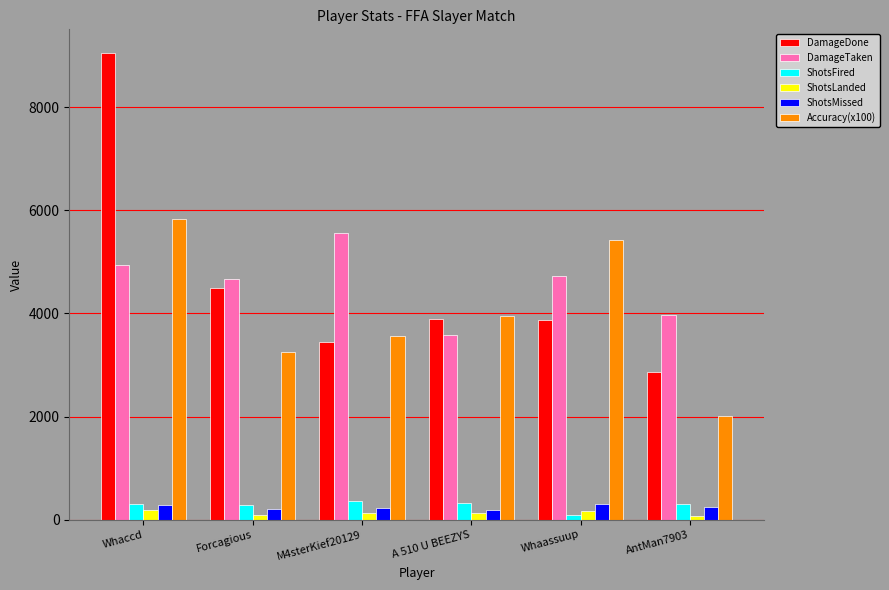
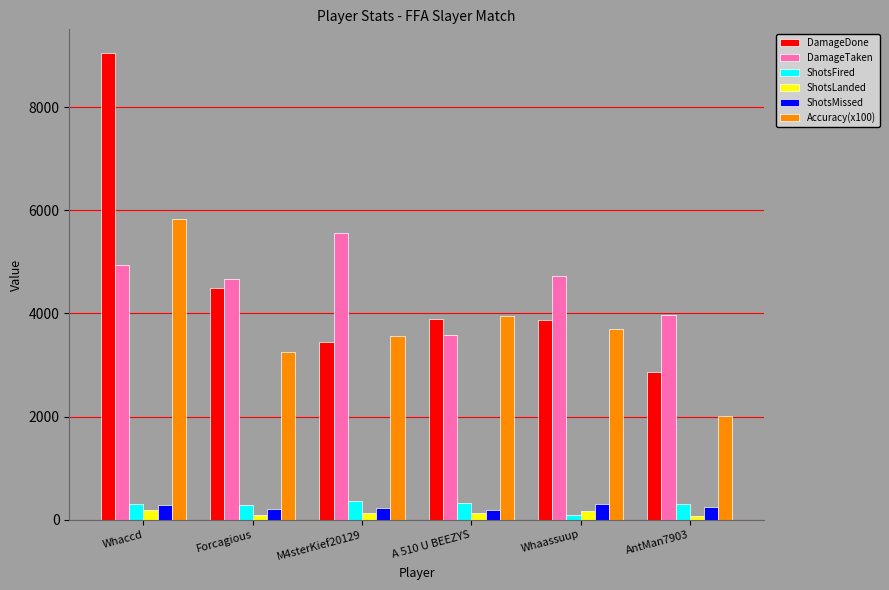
  {
    "DamageDone": {
      "Whaccd": 9100,
      "Forcagious": 4500,
      "M4sterKief20129": 3500,
      "A 510 U BEEZYS": 3900,
      "Whaassuup": 3900,
      "AntMan7903": 2900
    },
    "DamageTaken": {
      "Whaccd": 4900,
      "Forcagious": 4700,
      "M4sterKief20129": 5600,
      "A 510 U BEEZYS": 3600,
      "Whaassuup": 4700,
      "AntMan7903": 4000
    },
    "ShotsFired": {
      "Whaccd": 300,
      "Forcagious": 300,
      "M4sterKief20129": 400,
      "A 510 U BEEZYS": 300,
      "Whaassuup": 100,
      "AntMan7903": 300
    },
    "ShotsLanded": {
      "Whaccd": 200,
      "Forcagious": 100,
      "M4sterKief20129": 100,
      "A 510 U BEEZYS": 100,
      "Whaassuup": 200,
      "AntMan7903": 100
    },
    "ShotsMissed": {
      "Whaccd": 300,
      "Forcagious": 200,
      "M4sterKief20129": 200,
      "A 510 U BEEZYS": 200,
      "Whaassuup": 300,
      "AntMan7903": 200
    },
    "Accuracy(x100)": {
      "Whaccd": 5800,
      "Forcagious": 3300,
      "M4sterKief20129": 3600,
      "A 510 U BEEZYS": 3900,
-     "Whaassuup": 5400,
+     "Whaassuup": 3700,
      "AntMan7903": 2000
    }
  }
